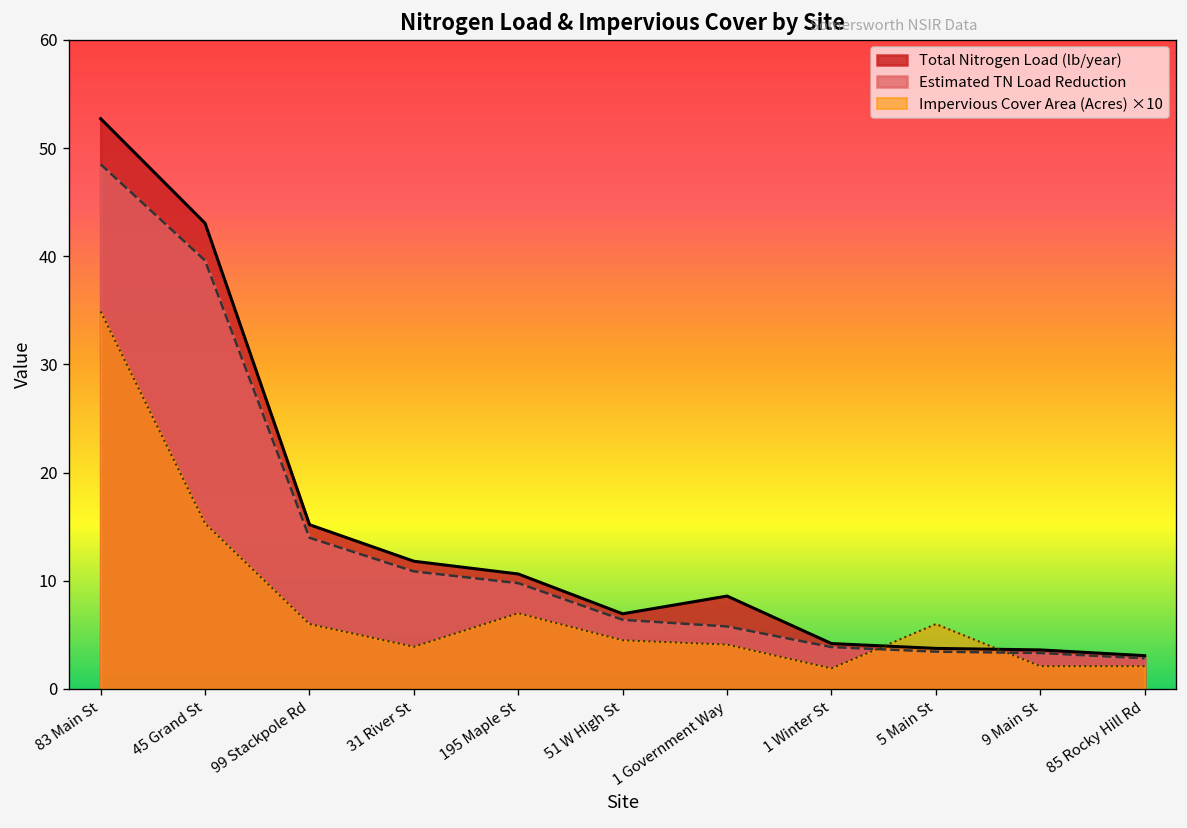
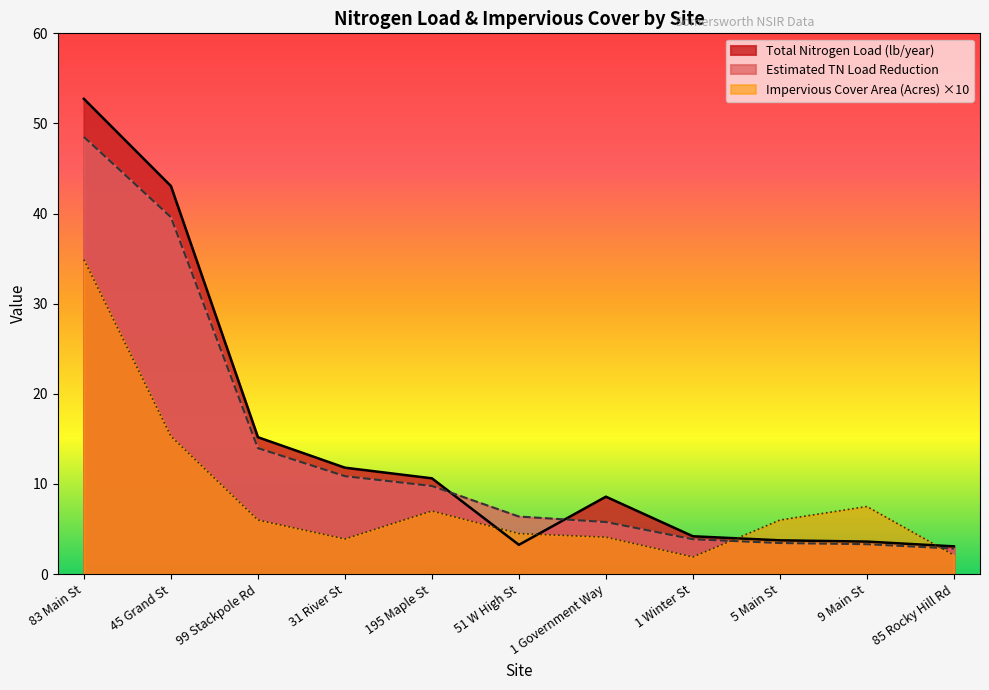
  {
    "Total Nitrogen Load (lb/year)": {
      "83 Main St": 53,
      "45 Grand St": 43,
      "99 Stackpole Rd": 15,
      "31 River St": 12,
      "195 Maple St": 11,
-     "51 W High St": 7,
+     "51 W High St": 3,
      "1 Government Way": 9,
      "1 Winter St": 4,
      "5 Main St": 4,
      "9 Main St": 4
    },
    "Estimated TN Load Reduction": {
      "83 Main St": 49,
      "45 Grand St": 40,
      "99 Stackpole Rd": 14,
      "31 River St": 11,
      "195 Maple St": 10,
      "51 W High St": 6,
      "1 Government Way": 6,
      "1 Winter St": 4,
      "5 Main St": 3,
      "9 Main St": 3
    },
    "Impervious Cover Area (Acres) ×10": {
      "83 Main St": 35,
      "45 Grand St": 15,
      "99 Stackpole Rd": 6,
      "31 River St": 4,
      "195 Maple St": 7,
      "51 W High St": 5,
      "1 Government Way": 4,
      "1 Winter St": 2,
      "5 Main St": 6,
-     "9 Main St": 2,
+     "9 Main St": 8,
      "85 Rocky Hill Rd": 2
    }
  }
